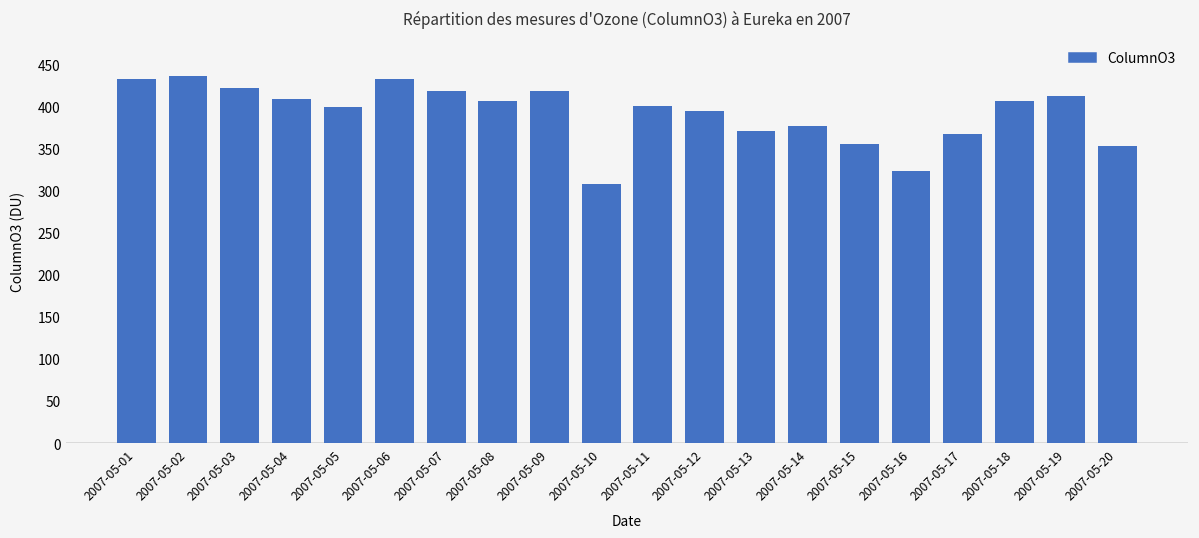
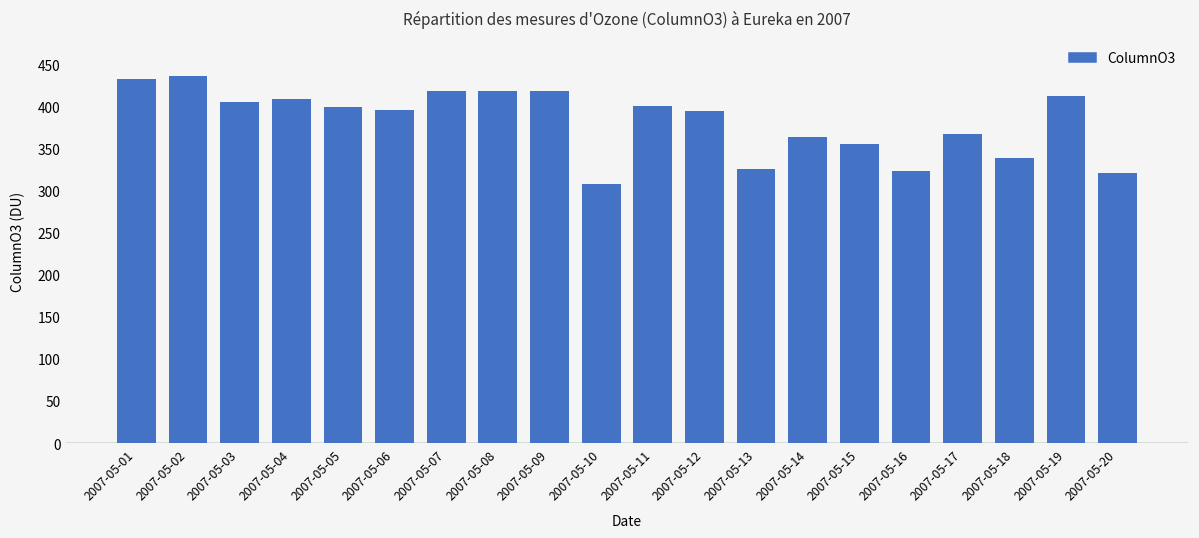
  {
    "2007-05-01": 430,
    "2007-05-02": 440,
-   "2007-05-03": 420,
+   "2007-05-03": 410,
    "2007-05-04": 410,
    "2007-05-05": 400,
-   "2007-05-06": 430,
+   "2007-05-06": 400,
    "2007-05-07": 420,
-   "2007-05-08": 410,
+   "2007-05-08": 420,
    "2007-05-09": 420,
    "2007-05-10": 310,
    "2007-05-11": 400,
    "2007-05-12": 390,
-   "2007-05-13": 370,
-   "2007-05-14": 380,
+   "2007-05-13": 330,
+   "2007-05-14": 360,
    "2007-05-15": 360,
    "2007-05-16": 320,
    "2007-05-17": 370,
-   "2007-05-18": 410,
+   "2007-05-18": 340,
    "2007-05-19": 410,
-   "2007-05-20": 350
+   "2007-05-20": 320
  }
